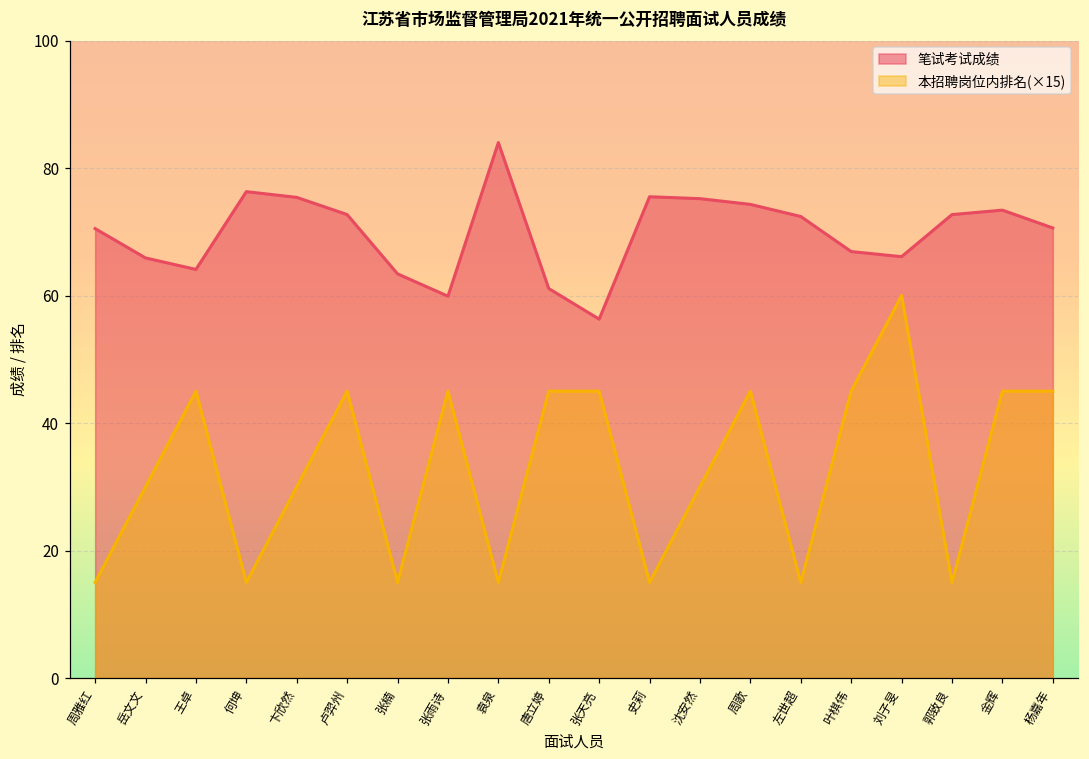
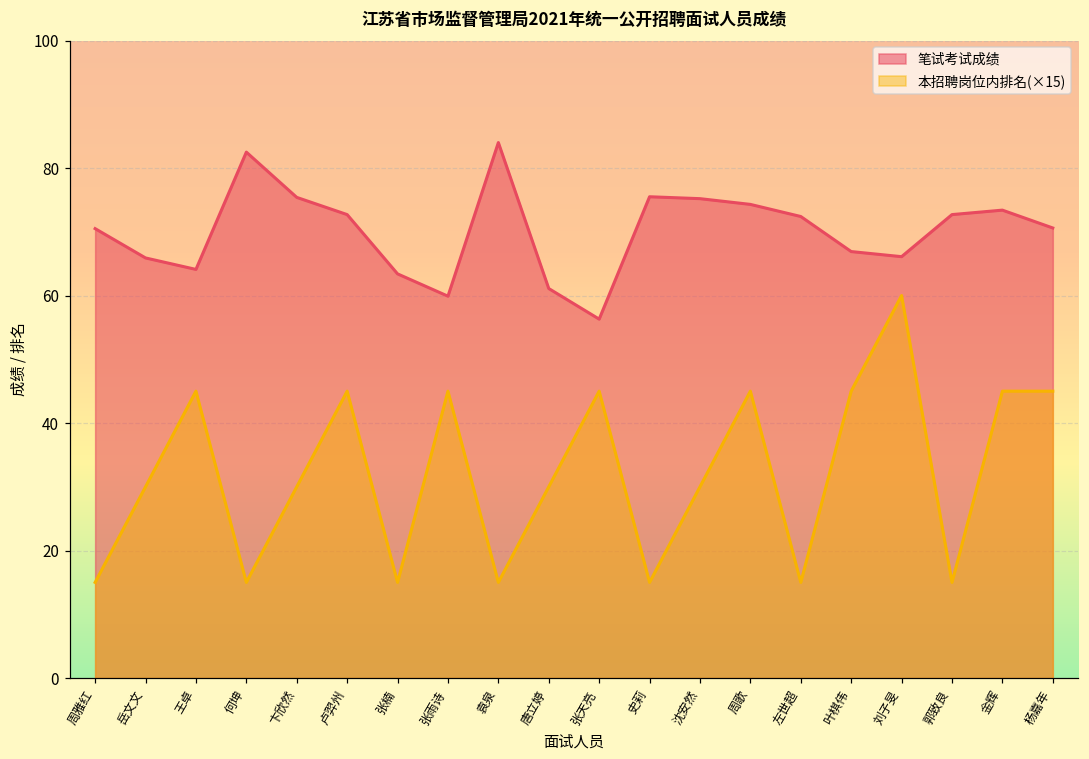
  {
    "笔试考试成绩": {
      "周雅红": 71,
      "岳文文": 66,
      "王卓": 64,
-     "何坤": 76,
+     "何坤": 83,
      "卞欣然": 75,
      "卢羿州": 73,
      "张楠": 63,
      "张雨诗": 60,
      "袁泉": 84,
      "唐立婷": 61,
      "张天亮": 56,
      "史莉": 76,
      "沈安然": 75,
      "周歌": 74,
      "左世超": 72,
      "叶棋伟": 67,
      "刘子旻": 66,
      "郭致良": 73,
      "金辉": 73,
      "杨嘉年": 71
    },
    "本招聘岗位内排名(×15)": {
      "周雅红": 15,
      "岳文文": 30,
      "王卓": 45,
      "何坤": 15,
      "卞欣然": 30,
      "卢羿州": 45,
      "张楠": 15,
      "张雨诗": 45,
      "袁泉": 15,
-     "唐立婷": 45,
+     "唐立婷": 30,
      "张天亮": 45,
      "史莉": 15,
      "沈安然": 30,
      "周歌": 45,
      "左世超": 15,
      "叶棋伟": 45,
      "刘子旻": 60,
      "郭致良": 15,
      "金辉": 45,
      "杨嘉年": 45
    }
  }
